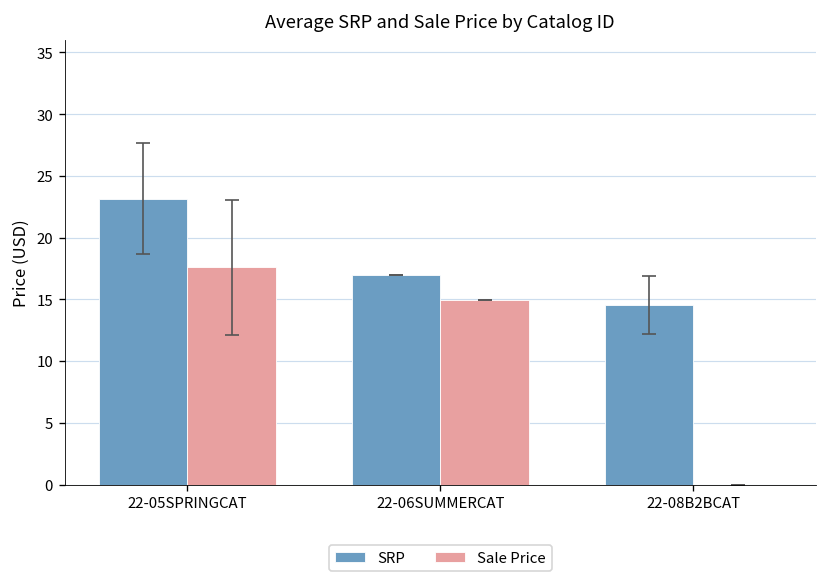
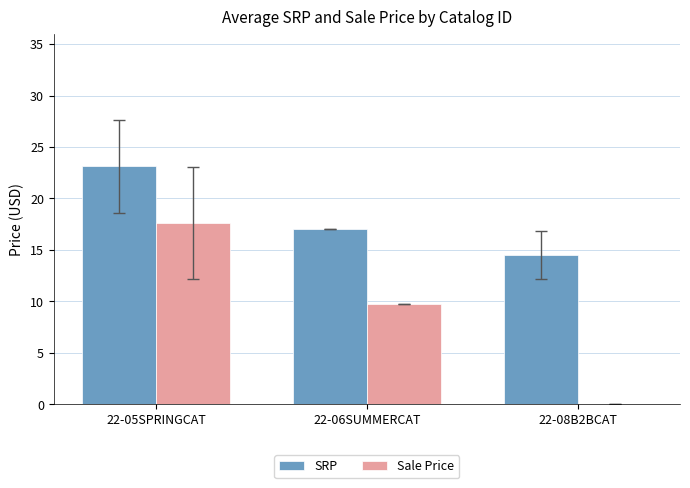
  {
    "SRP": {
      "22-05SPRINGCAT": 23.1,
      "22-06SUMMERCAT": 17.0,
      "22-08B2BCAT": 14.5
    },
    "Sale Price": {
      "22-05SPRINGCAT": 17.6,
-     "22-06SUMMERCAT": 15.0,
+     "22-06SUMMERCAT": 9.8,
      "22-08B2BCAT": 0.0
    }
  }
